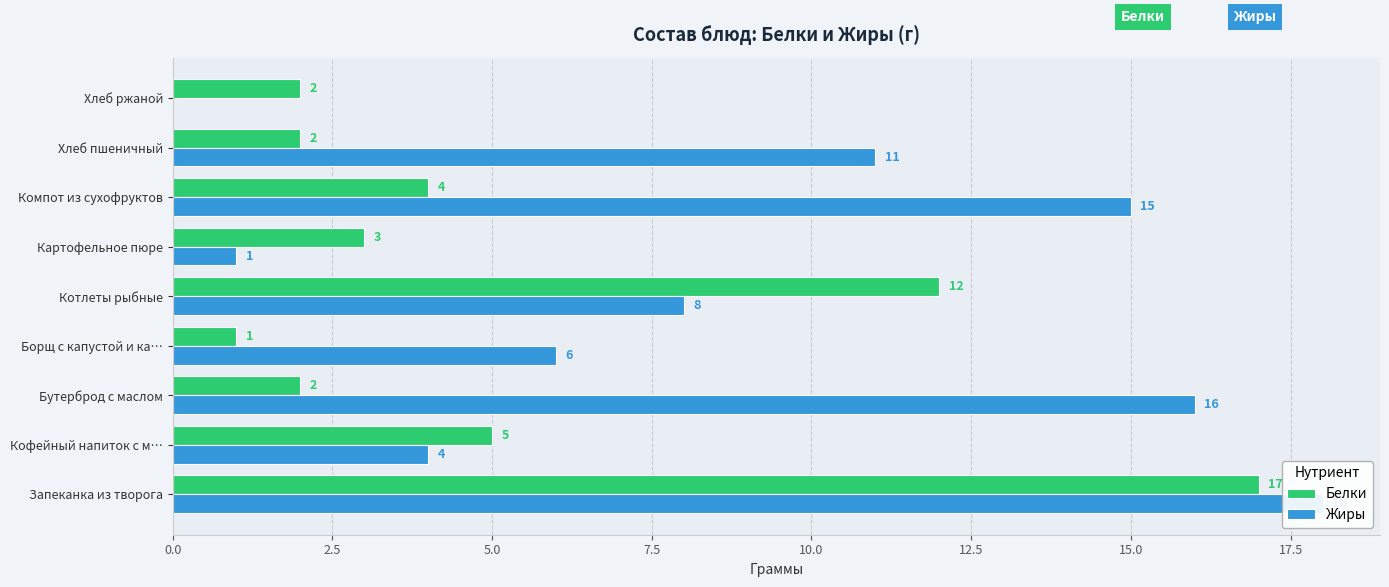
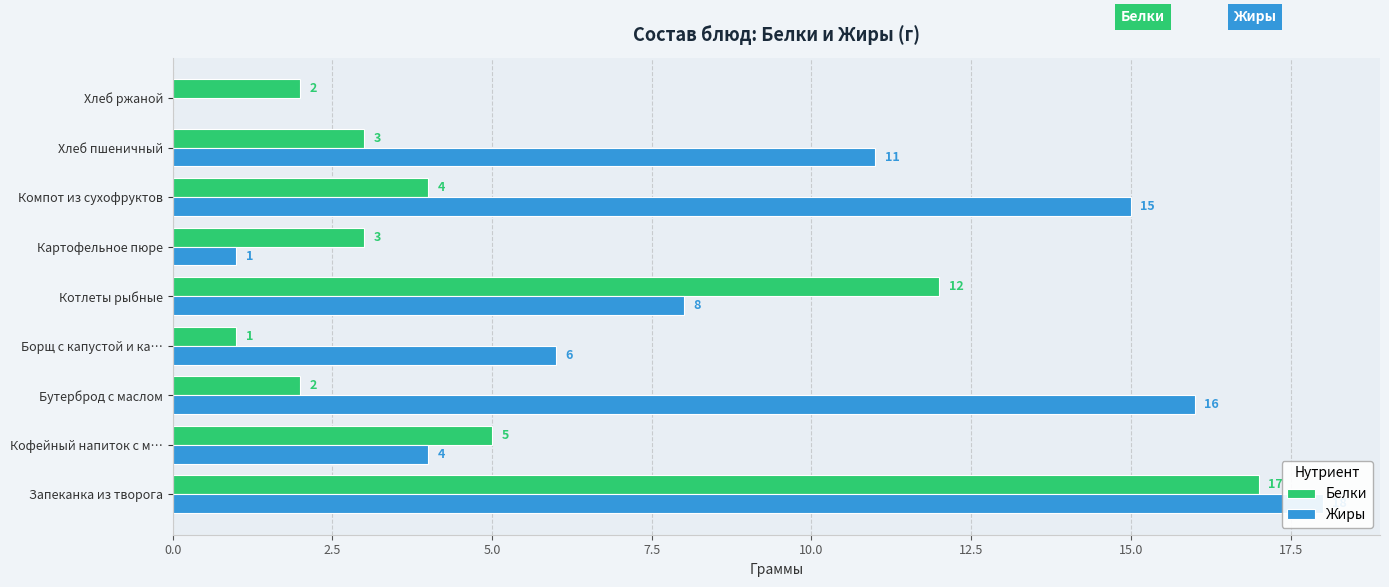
  {
    "Белки": {
      "Хлеб ржаной": 2,
-     "Хлеб пшеничный": 2,
+     "Хлеб пшеничный": 3,
      "Компот из сухофруктов": 4,
      "Картофельное пюре": 3,
      "Котлеты рыбные": 12,
      "Борщ с капустой и ка…": 1,
      "Бутерброд с маслом": 2,
      "Кофейный напиток с м…": 5
    },
    "Жиры": {
      "Хлеб пшеничный": 11,
      "Компот из сухофруктов": 15,
      "Картофельное пюре": 1,
      "Котлеты рыбные": 8,
      "Борщ с капустой и ка…": 6,
      "Бутерброд с маслом": 16,
      "Кофейный напиток с м…": 4
    }
  }
